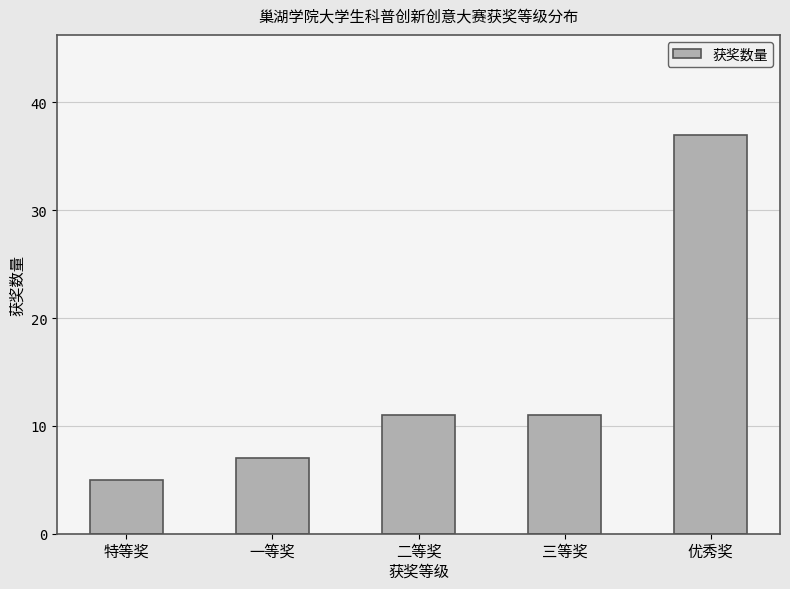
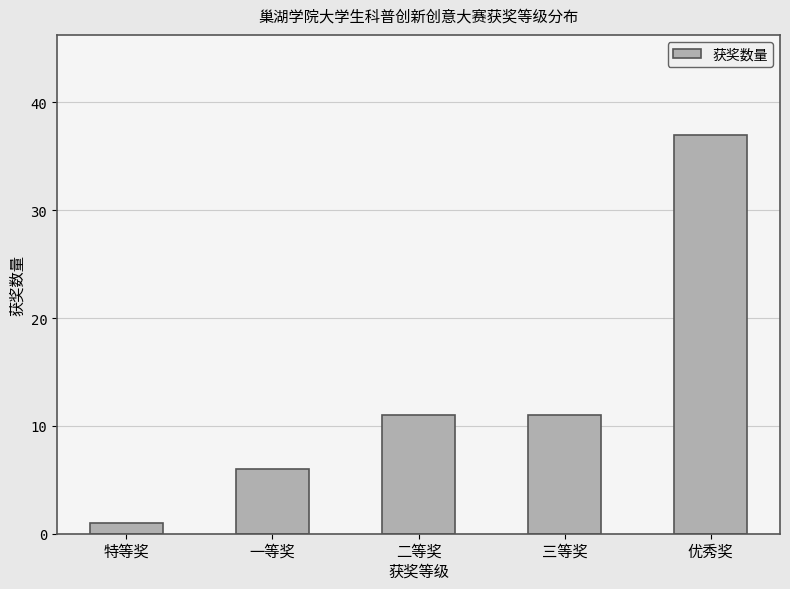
  {
-   "特等奖": 5,
-   "一等奖": 7,
+   "特等奖": 1,
+   "一等奖": 6,
    "二等奖": 11,
    "三等奖": 11,
    "优秀奖": 37
  }
